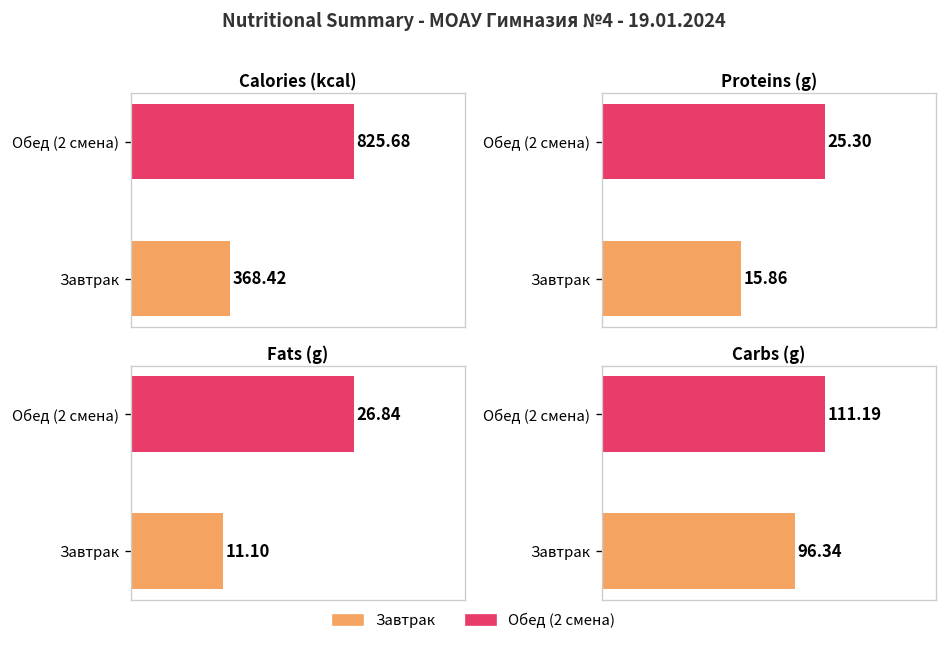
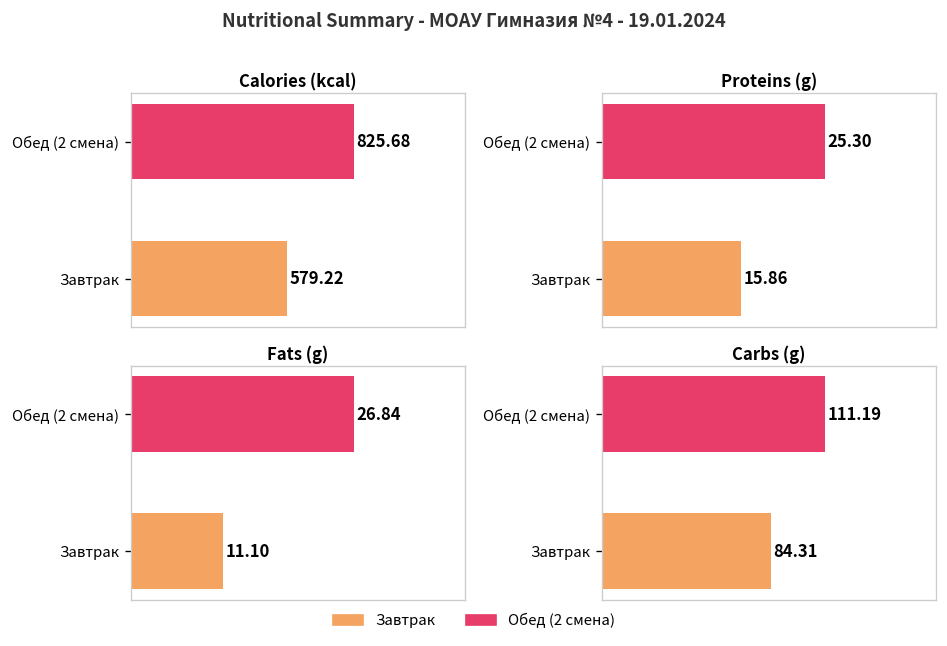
  {
    "Calories (kcal)": {
      "Обед (2 смена)": 825.68,
-     "Завтрак": 368.42
+     "Завтрак": 579.22
    },
    "Proteins (g)": {
      "Обед (2 смена)": 25.30,
      "Завтрак": 15.86
    },
    "Fats (g)": {
      "Обед (2 смена)": 26.84,
      "Завтрак": 11.10
    },
    "Carbs (g)": {
      "Обед (2 смена)": 111.19,
-     "Завтрак": 96.34
+     "Завтрак": 84.31
    }
  }
